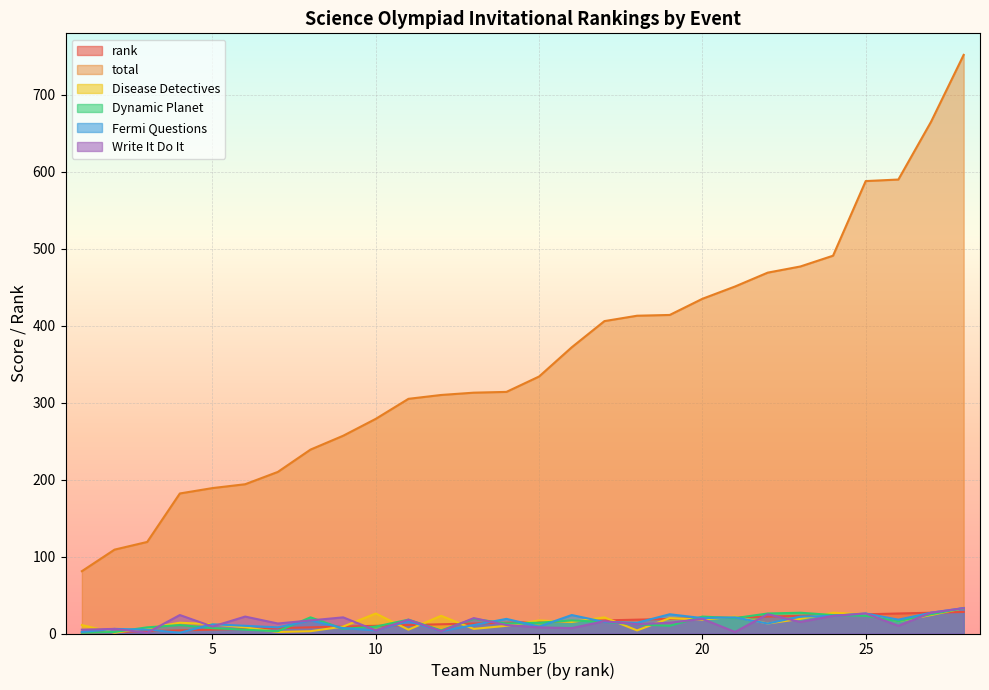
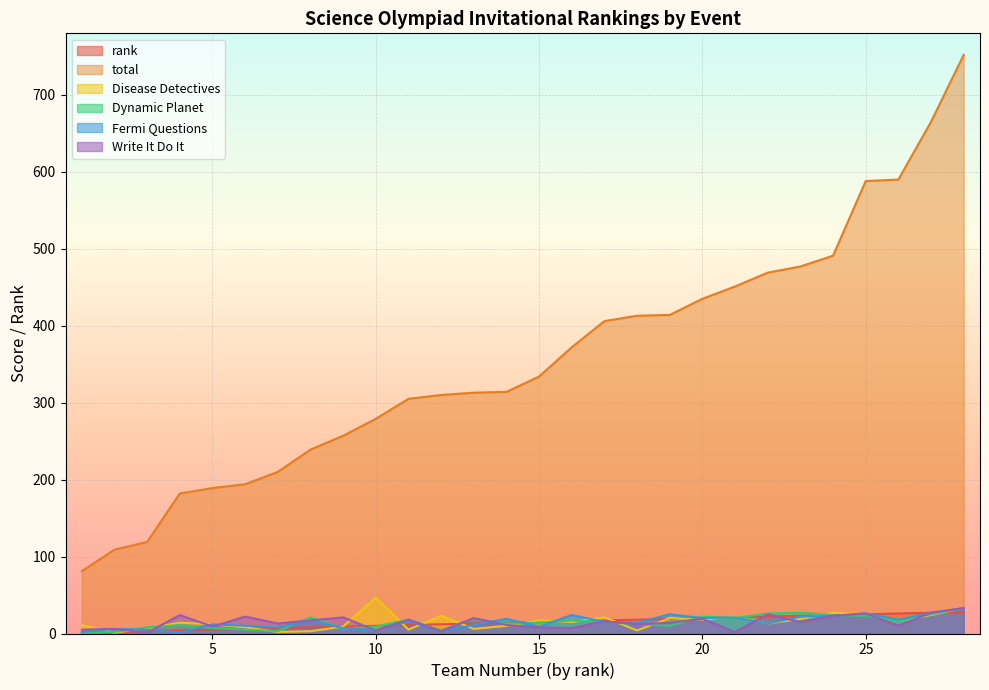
  {
    "Disease Detectives": {
-     "10": 30
+     "10": 50
    }
  }
